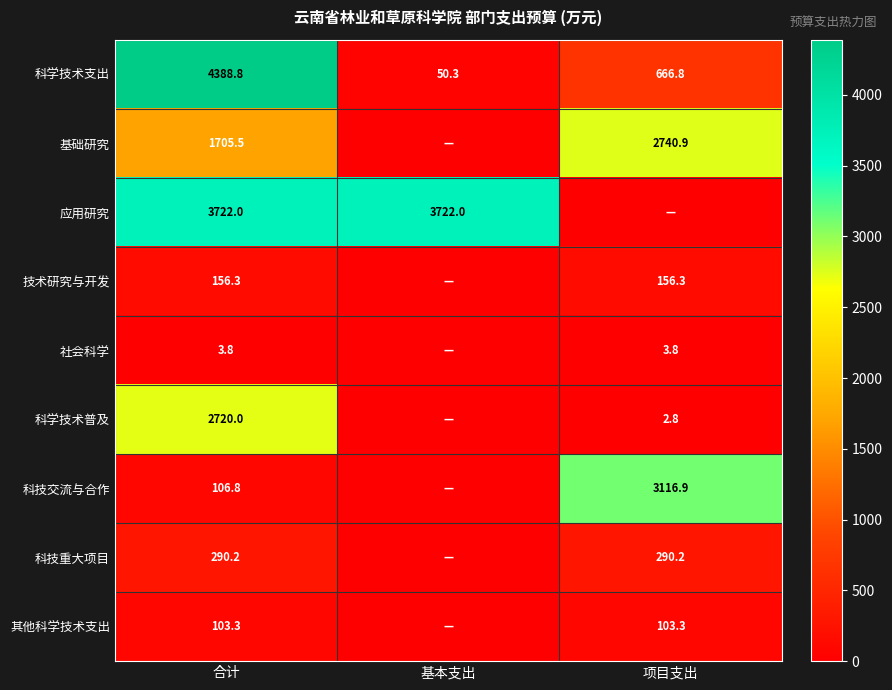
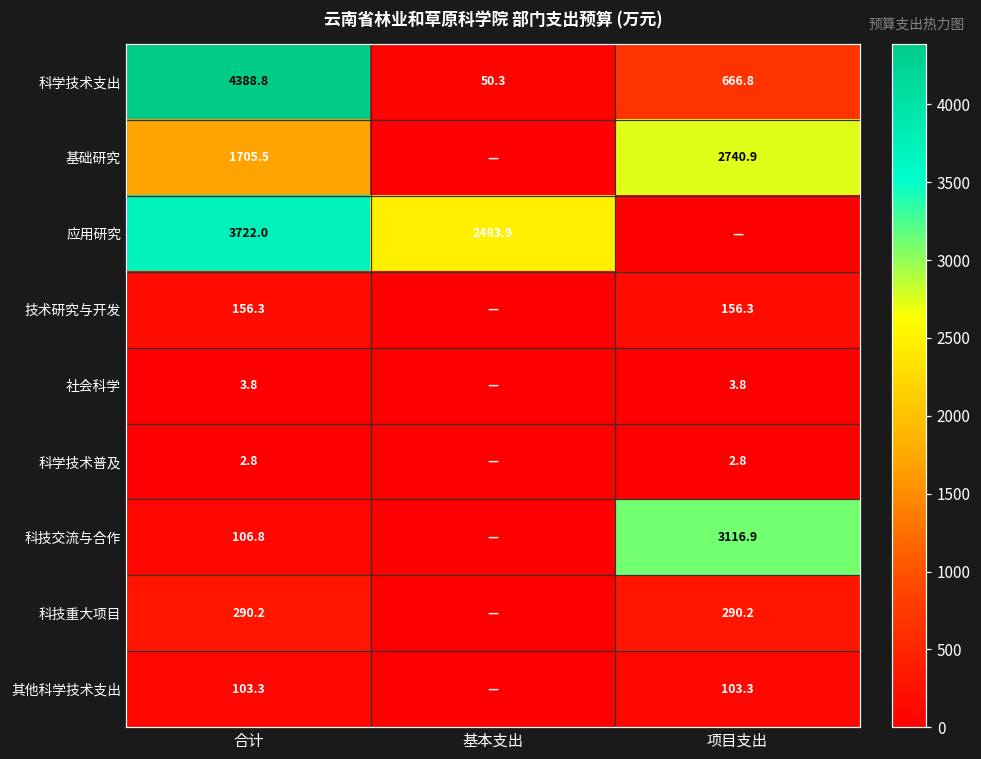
  {
    "科学技术支出": {
      "合计": 4388.8,
      "基本支出": 50.3,
      "项目支出": 666.8
    },
    "基础研究": {
      "合计": 1705.5,
      "项目支出": 2740.9
    },
    "应用研究": {
      "合计": 3722.0,
-     "基本支出": 3722.0
+     "基本支出": 2483.9
    },
    "技术研究与开发": {
      "合计": 156.3,
      "项目支出": 156.3
    },
    "社会科学": {
      "合计": 3.8,
      "项目支出": 3.8
    },
    "科学技术普及": {
-     "合计": 2720.0,
+     "合计": 2.8,
      "项目支出": 2.8
    },
    "科技交流与合作": {
      "合计": 106.8,
      "项目支出": 3116.9
    },
    "科技重大项目": {
      "合计": 290.2,
      "项目支出": 290.2
    },
    "其他科学技术支出": {
      "合计": 103.3,
      "项目支出": 103.3
    }
  }
